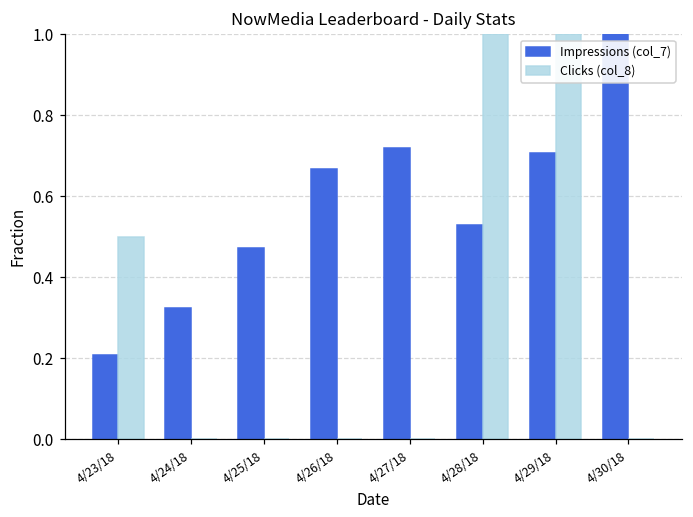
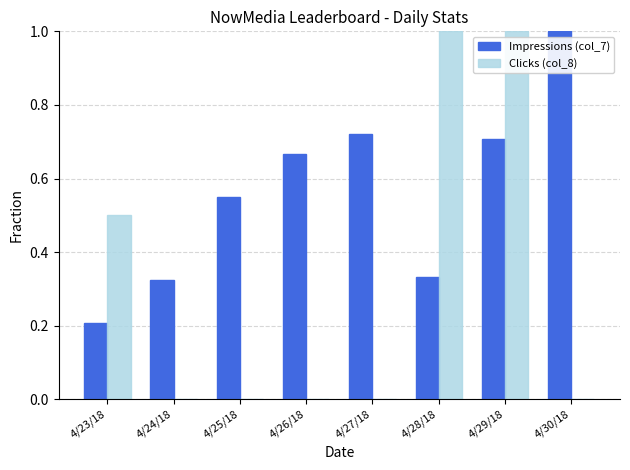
  {
    "Impressions (col_7)": {
      "4/23/18": 0.21,
      "4/24/18": 0.33,
-     "4/25/18": 0.47,
+     "4/25/18": 0.55,
      "4/26/18": 0.67,
      "4/27/18": 0.72,
-     "4/28/18": 0.53,
+     "4/28/18": 0.33,
      "4/29/18": 0.71,
      "4/30/18": 1.00
    },
    "Clicks (col_8)": {
      "4/23/18": 0.50,
      "4/24/18": 0.00,
      "4/25/18": 0.00,
      "4/26/18": 0.00,
      "4/27/18": 0.00,
      "4/28/18": 1.00,
      "4/29/18": 1.00,
      "4/30/18": 0.00
    }
  }
